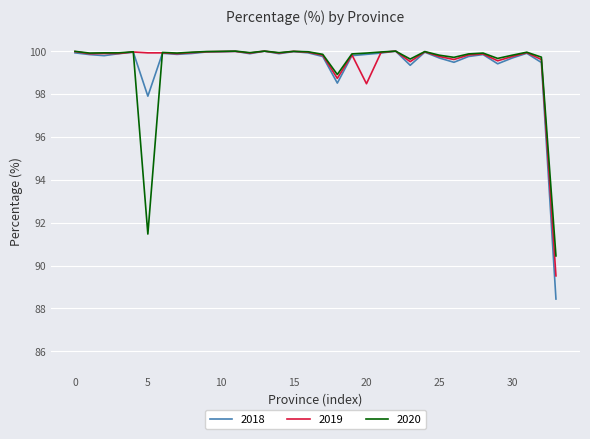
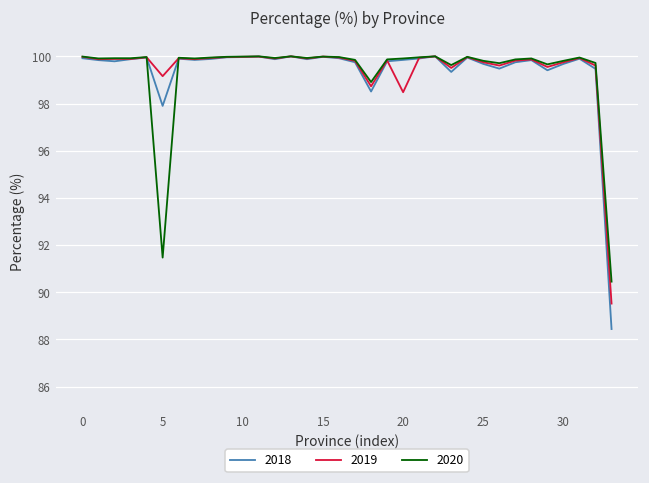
  {
    "2018": {
      "5": 97.9
    },
    "2019": {
-     "5": 99.9,
+     "5": 99.2,
      "20": 98.5
    },
    "2020": {
      "5": 91.5
    }
  }
